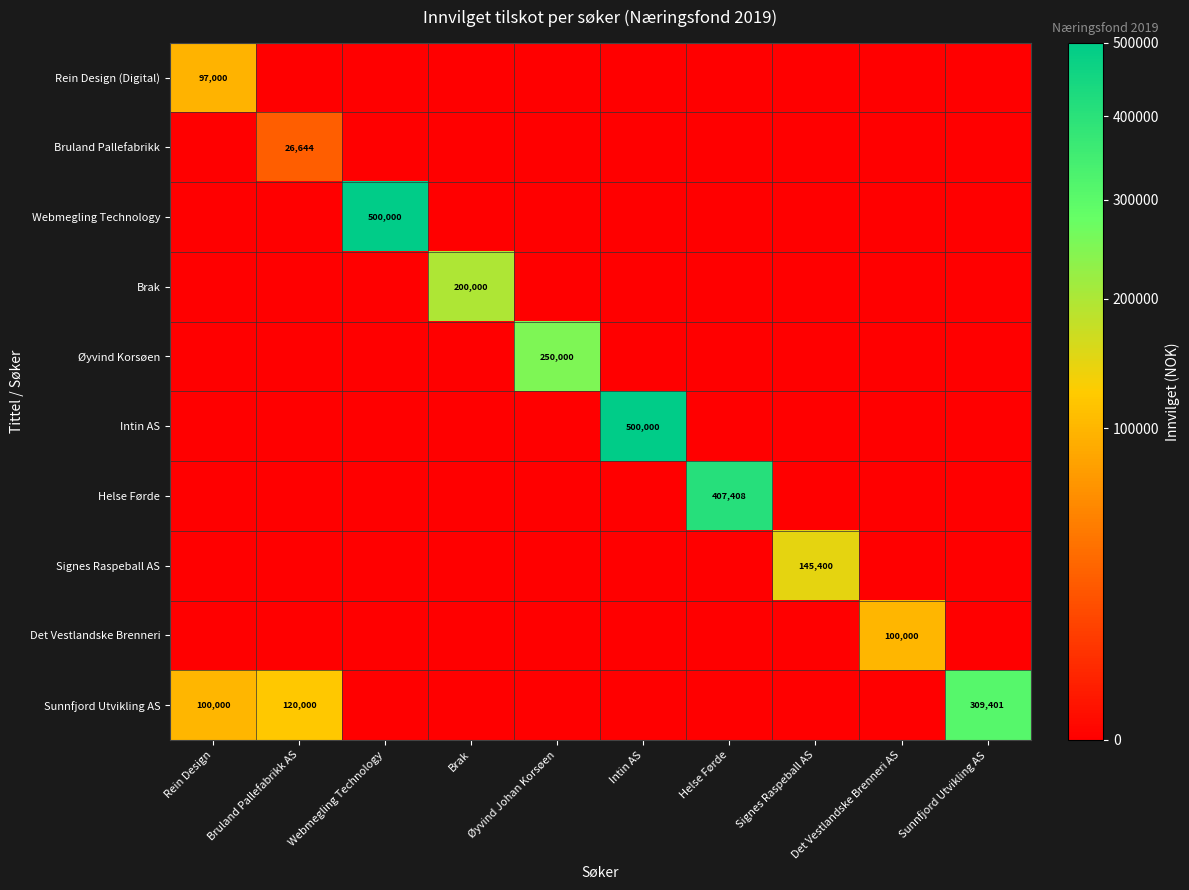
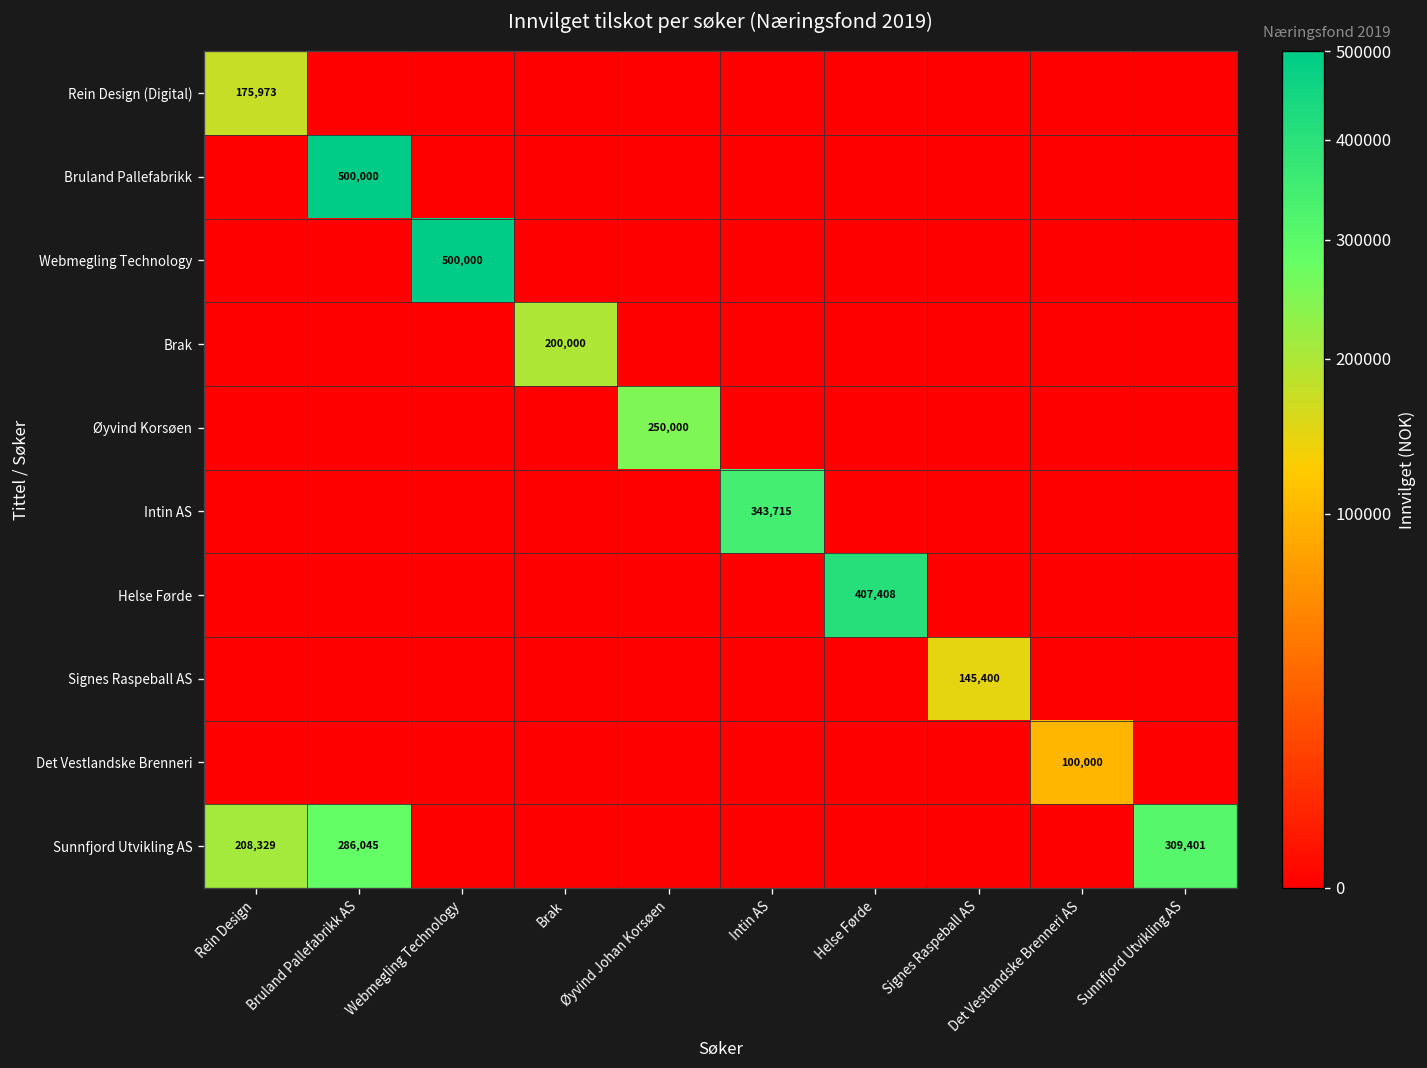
  {
    "Rein Design (Digital)": {
-     "Rein Design": "97,000"
+     "Rein Design": "175,973"
    },
    "Bruland Pallefabrikk": {
-     "Bruland Pallefabrikk AS": "26,644"
+     "Bruland Pallefabrikk AS": "500,000"
    },
    "Webmegling Technology": {
      "Webmegling Technology": "500,000"
    },
    "Brak": {
      "Brak": "200,000"
    },
    "Øyvind Korsøen": {
      "Øyvind Johan Korsøen": "250,000"
    },
    "Intin AS": {
-     "Intin AS": "500,000"
+     "Intin AS": "343,715"
    },
    "Helse Førde": {
      "Helse Førde": "407,408"
    },
    "Signes Raspeball AS": {
      "Signes Raspeball AS": "145,400"
    },
    "Det Vestlandske Brenneri": {
      "Det Vestlandske Brenneri AS": "100,000"
    },
    "Sunnfjord Utvikling AS": {
-     "Rein Design": "100,000",
-     "Bruland Pallefabrikk AS": "120,000",
+     "Rein Design": "208,329",
+     "Bruland Pallefabrikk AS": "286,045",
      "Sunnfjord Utvikling AS": "309,401"
    }
  }
